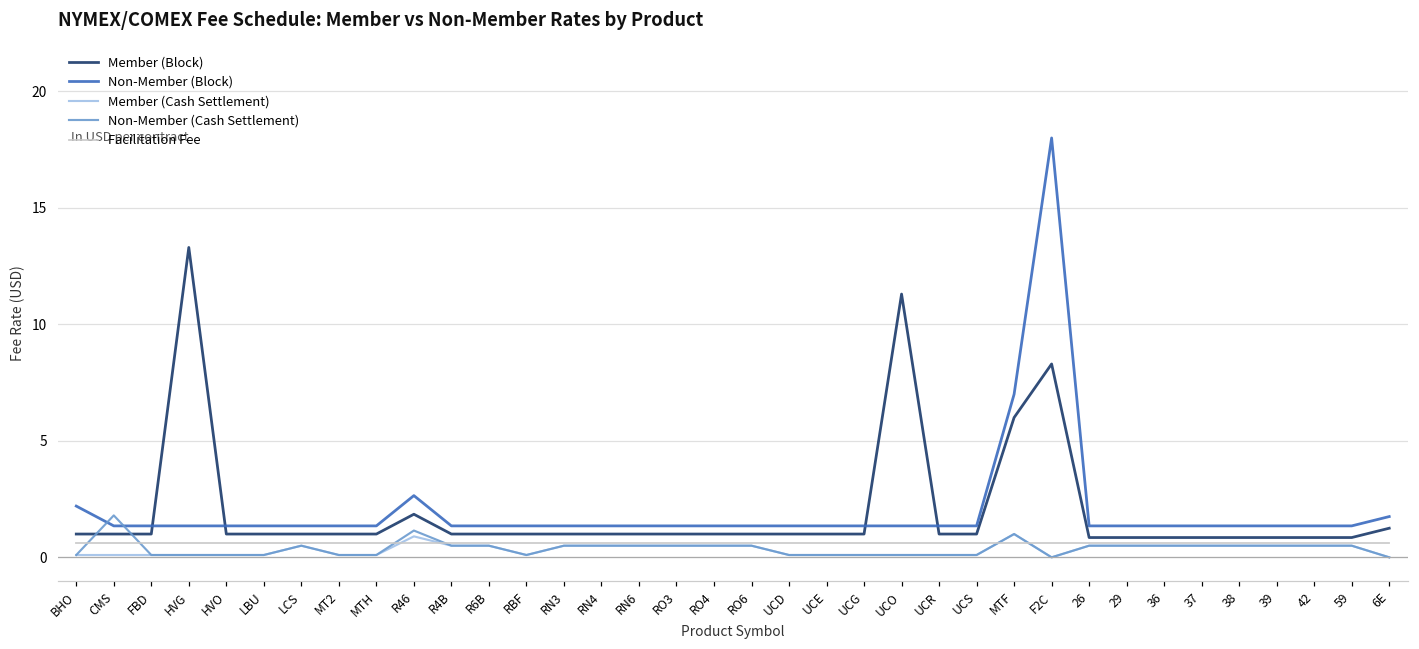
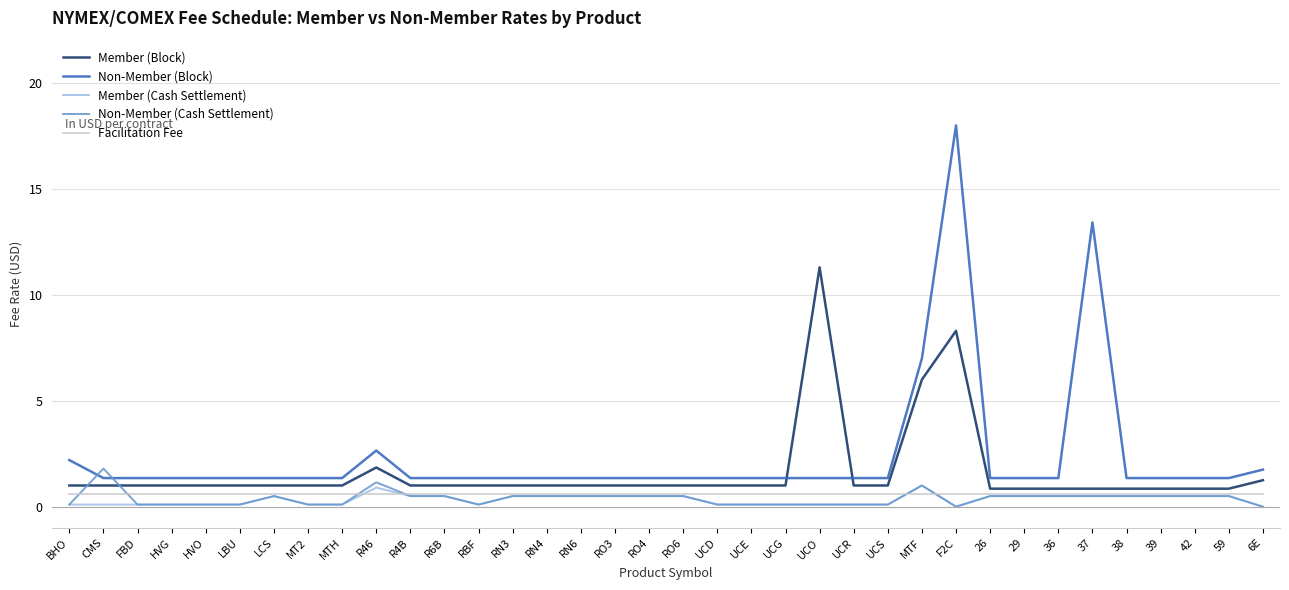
  {
    "Member (Block)": {
      "BHO": 1.0,
      "CMS": 1.0,
      "FBD": 1.0,
-     "HVG": 13.3,
+     "HVG": 1.0,
      "HVO": 1.0,
      "LBU": 1.0,
      "LCS": 1.0,
      "MT2": 1.0,
      "MTH": 1.0,
      "R46": 1.9,
      "R4B": 1.0,
      "R6B": 1.0,
      "RBF": 1.0,
      "RN3": 1.0,
      "RN4": 1.0,
      "RN6": 1.0,
      "RO3": 1.0,
      "RO4": 1.0,
      "RO6": 1.0,
      "UCD": 1.0,
      "UCE": 1.0,
      "UCG": 1.0,
      "UCO": 11.3,
      "UCR": 1.0,
      "UCS": 1.0,
      "MTF": 6.0,
      "F2C": 8.3,
      "26": 0.9,
      "29": 0.9,
      "36": 0.9,
      "37": 0.9,
      "38": 0.9,
      "39": 0.9,
      "42": 0.9,
      "59": 0.9,
      "6E": 1.3
    },
    "Non-Member (Block)": {
      "BHO": 2.2,
      "CMS": 1.4,
      "FBD": 1.4,
      "HVG": 1.4,
      "HVO": 1.4,
      "LBU": 1.4,
      "LCS": 1.4,
      "MT2": 1.4,
      "MTH": 1.4,
      "R46": 2.7,
      "R4B": 1.4,
      "R6B": 1.4,
      "RBF": 1.4,
      "RN3": 1.4,
      "RN4": 1.4,
      "RN6": 1.4,
      "RO3": 1.4,
      "RO4": 1.4,
      "RO6": 1.4,
      "UCD": 1.4,
      "UCE": 1.4,
      "UCG": 1.4,
      "UCO": 1.4,
      "UCR": 1.4,
      "UCS": 1.4,
      "MTF": 7.0,
      "F2C": 18.0,
      "26": 1.4,
      "29": 1.4,
      "36": 1.4,
-     "37": 1.4,
+     "37": 13.4,
      "38": 1.4,
      "39": 1.4,
      "42": 1.4,
      "59": 1.4,
      "6E": 1.8
    },
    "Non-Member (Cash Settlement)": {
      "CMS": 1.8,
      "R46": 1.2
    }
  }
